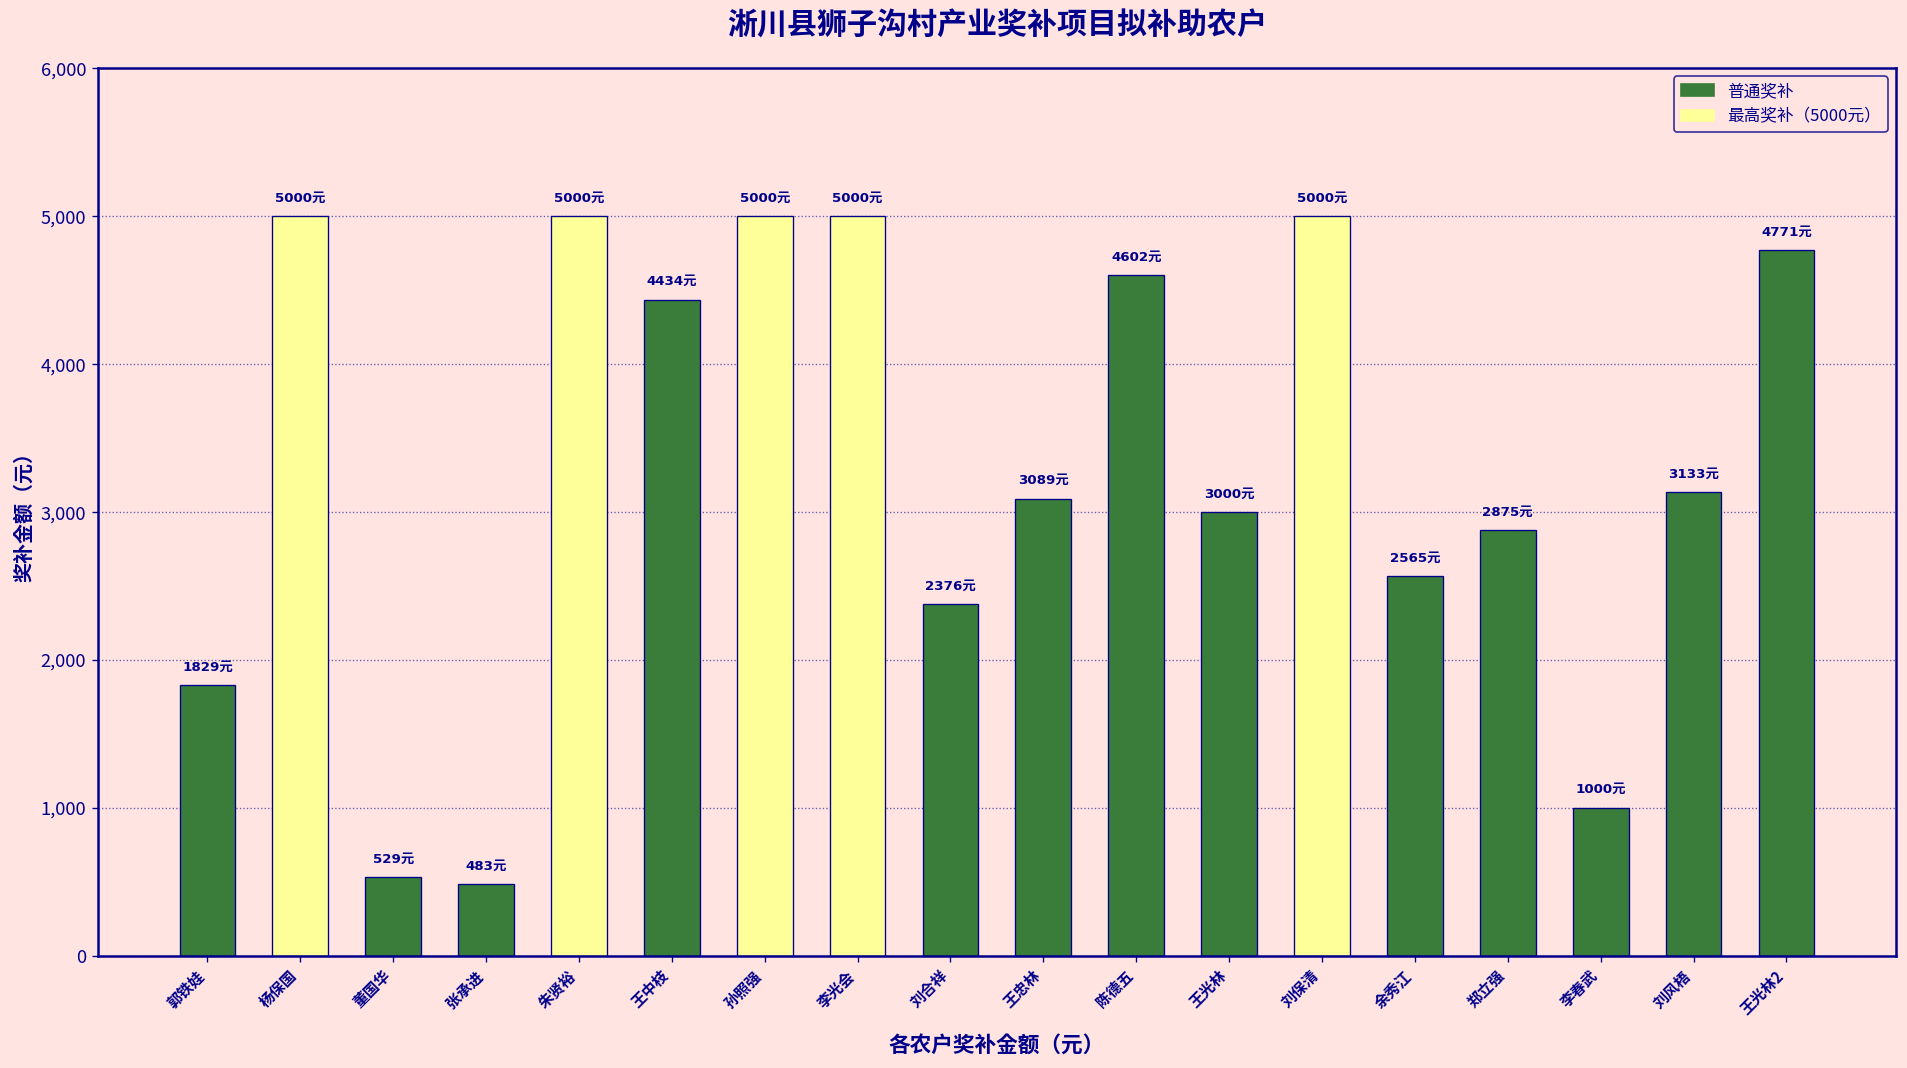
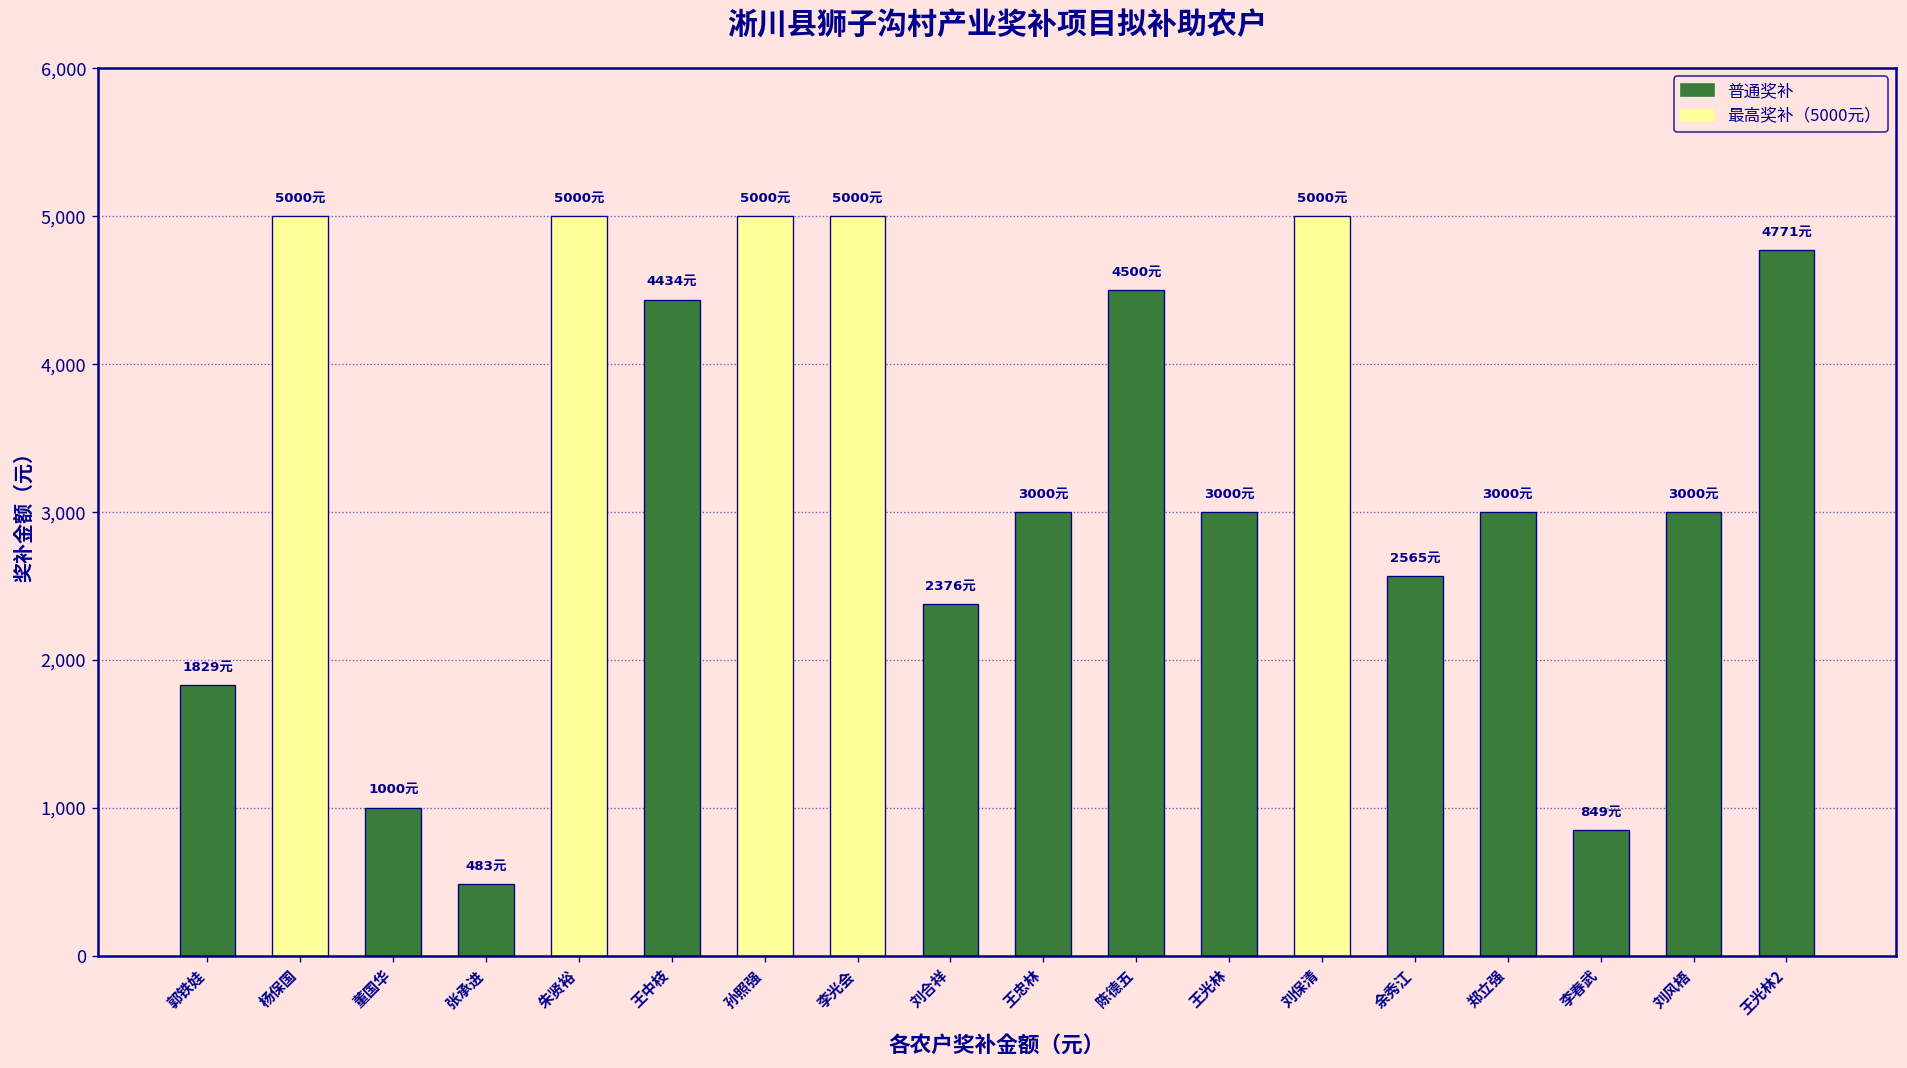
  {
    "郭铁娃": "1829元",
    "杨保国": "5000元",
-   "董国华": "529元",
+   "董国华": "1000元",
    "张承进": "483元",
    "朱贤裕": "5000元",
    "王中枝": "4434元",
    "孙照强": "5000元",
    "李光会": "5000元",
    "刘合祥": "2376元",
-   "王忠林": "3089元",
-   "陈德五": "4602元",
+   "王忠林": "3000元",
+   "陈德五": "4500元",
    "王光林": "3000元",
    "刘保清": "5000元",
    "余秀江": "2565元",
-   "郑立强": "2875元",
-   "李春武": "1000元",
-   "刘风梧": "3133元",
+   "郑立强": "3000元",
+   "李春武": "849元",
+   "刘风梧": "3000元",
    "王光林2": "4771元"
  }
